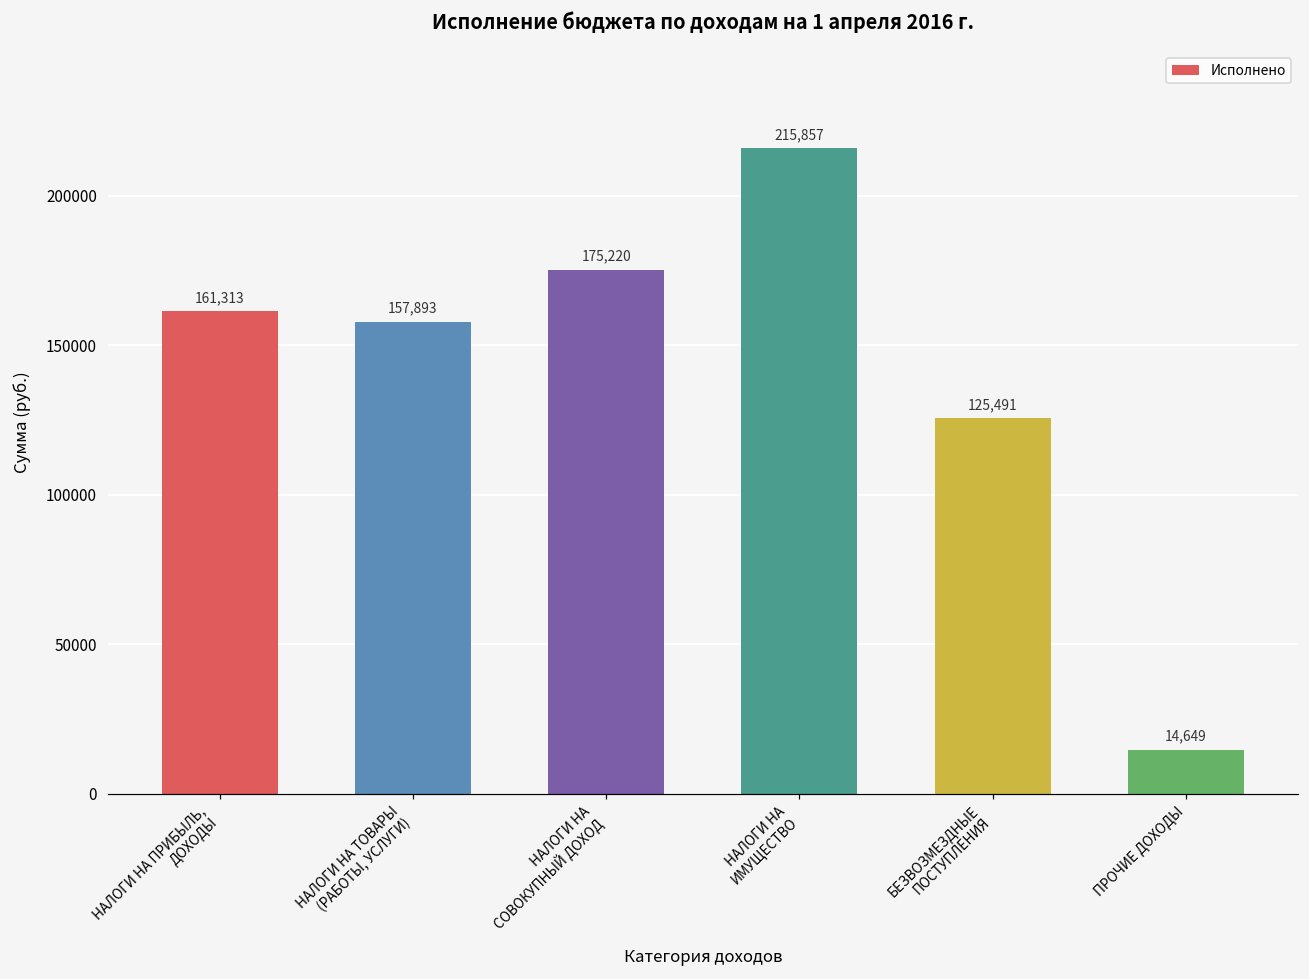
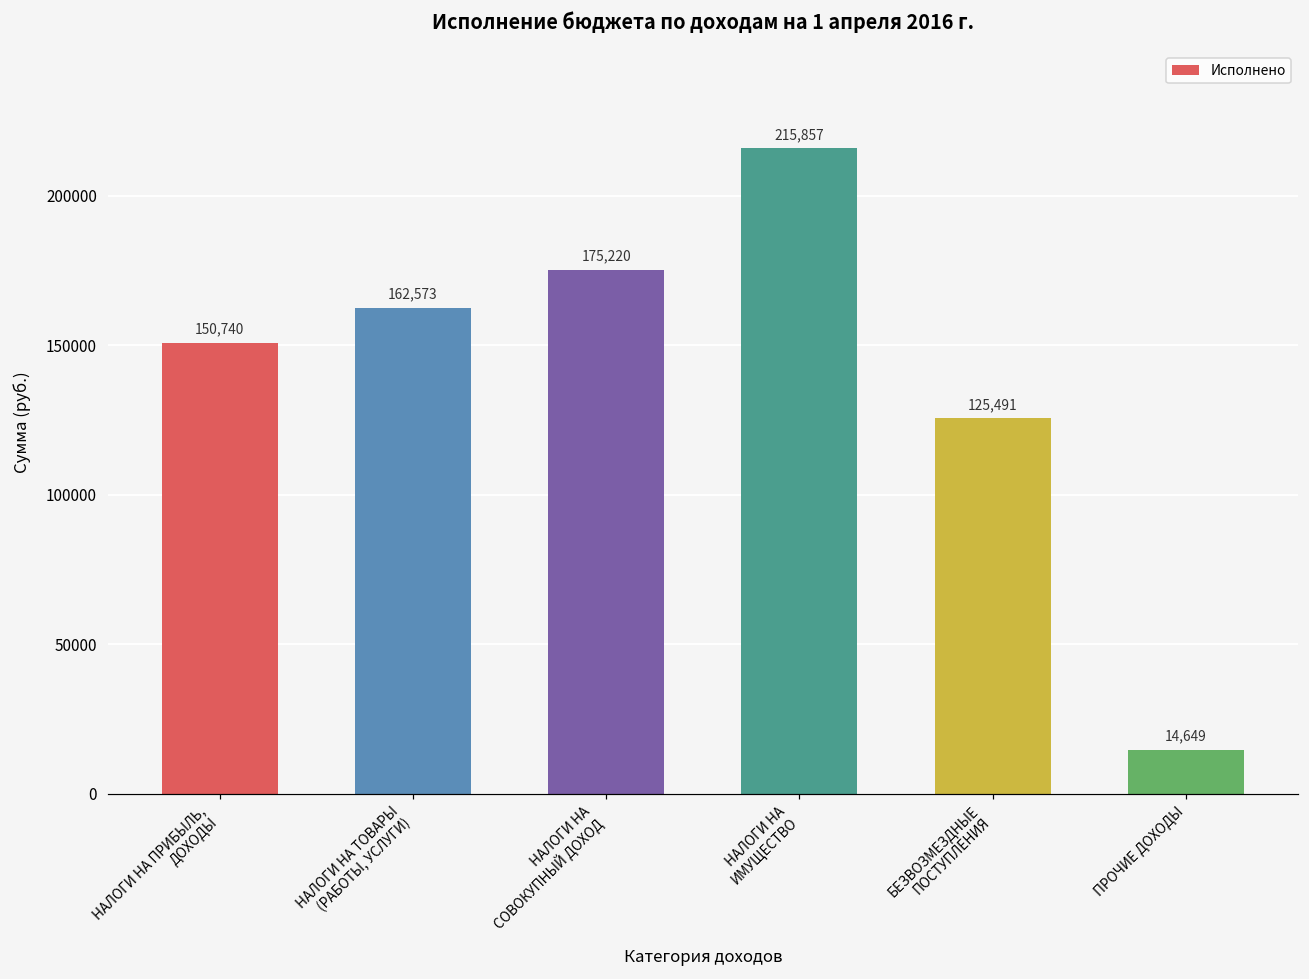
  {
-   "НАЛОГИ НА ПРИБЫЛЬ, ДОХОДЫ": "161,313",
-   "НАЛОГИ НА ТОВАРЫ (РАБОТЫ, УСЛУГИ)": "157,893",
+   "НАЛОГИ НА ПРИБЫЛЬ, ДОХОДЫ": "150,740",
+   "НАЛОГИ НА ТОВАРЫ (РАБОТЫ, УСЛУГИ)": "162,573",
    "НАЛОГИ НА СОВОКУПНЫЙ ДОХОД": "175,220",
    "НАЛОГИ НА ИМУЩЕСТВО": "215,857",
    "БЕЗВОЗМЕЗДНЫЕ ПОСТУПЛЕНИЯ": "125,491",
    "ПРОЧИЕ ДОХОДЫ": "14,649"
  }
